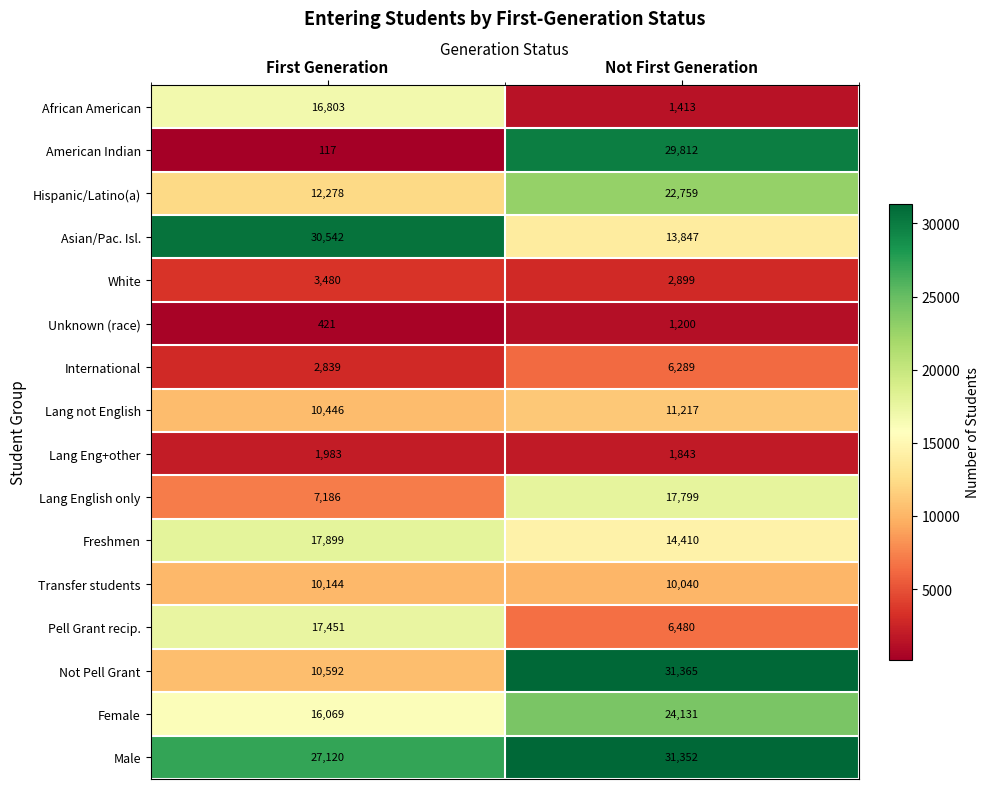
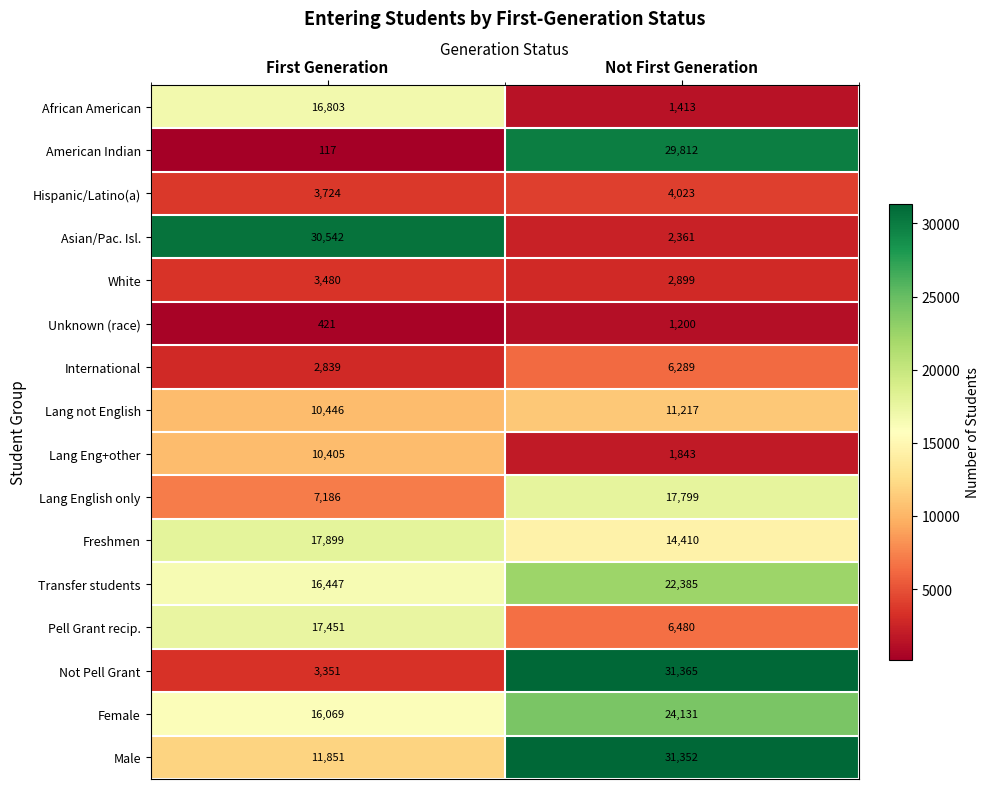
  {
    "African American": {
      "First Generation": "16,803",
      "Not First Generation": "1,413"
    },
    "American Indian": {
      "First Generation": "117",
      "Not First Generation": "29,812"
    },
    "Hispanic/Latino(a)": {
-     "First Generation": "12,278",
-     "Not First Generation": "22,759"
+     "First Generation": "3,724",
+     "Not First Generation": "4,023"
    },
    "Asian/Pac. Isl.": {
      "First Generation": "30,542",
-     "Not First Generation": "13,847"
+     "Not First Generation": "2,361"
    },
    "White": {
      "First Generation": "3,480",
      "Not First Generation": "2,899"
    },
    "Unknown (race)": {
      "First Generation": "421",
      "Not First Generation": "1,200"
    },
    "International": {
      "First Generation": "2,839",
      "Not First Generation": "6,289"
    },
    "Lang not English": {
      "First Generation": "10,446",
      "Not First Generation": "11,217"
    },
    "Lang Eng+other": {
-     "First Generation": "1,983",
+     "First Generation": "10,405",
      "Not First Generation": "1,843"
    },
    "Lang English only": {
      "First Generation": "7,186",
      "Not First Generation": "17,799"
    },
    "Freshmen": {
      "First Generation": "17,899",
      "Not First Generation": "14,410"
    },
    "Transfer students": {
-     "First Generation": "10,144",
-     "Not First Generation": "10,040"
+     "First Generation": "16,447",
+     "Not First Generation": "22,385"
    },
    "Pell Grant recip.": {
      "First Generation": "17,451",
      "Not First Generation": "6,480"
    },
    "Not Pell Grant": {
-     "First Generation": "10,592",
+     "First Generation": "3,351",
      "Not First Generation": "31,365"
    },
    "Female": {
      "First Generation": "16,069",
      "Not First Generation": "24,131"
    },
    "Male": {
-     "First Generation": "27,120",
+     "First Generation": "11,851",
      "Not First Generation": "31,352"
    }
  }
